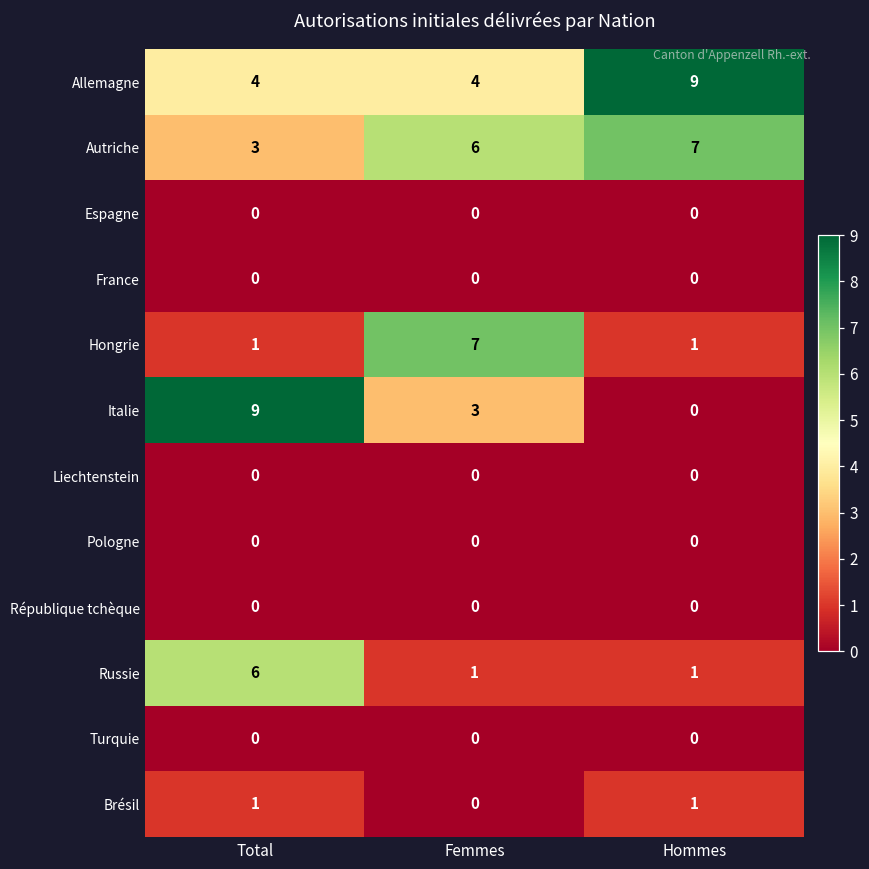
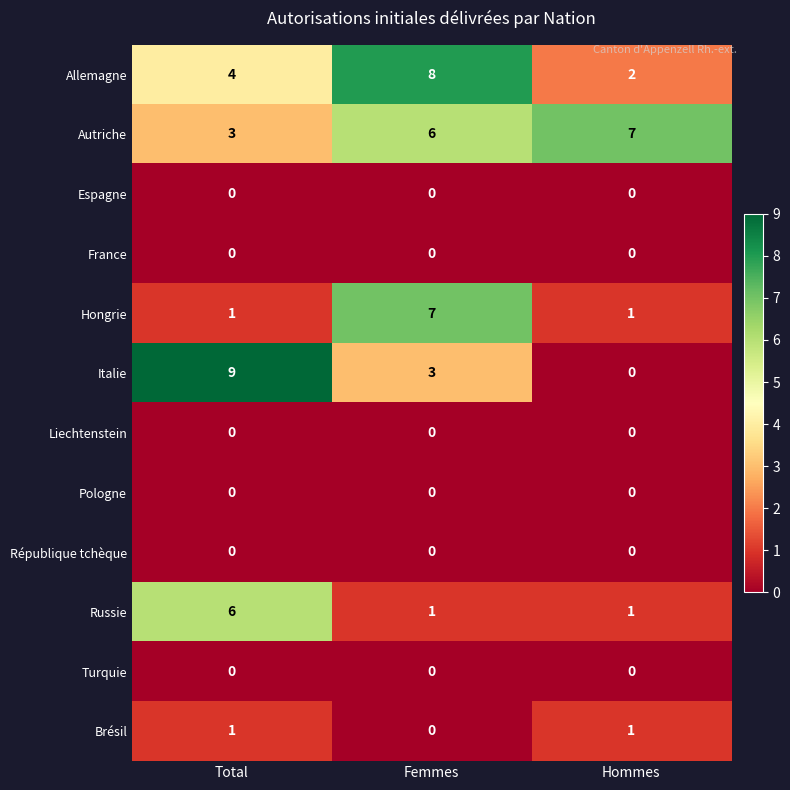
  {
    "Allemagne": {
      "Total": 4,
-     "Femmes": 4,
-     "Hommes": 9
+     "Femmes": 8,
+     "Hommes": 2
    },
    "Autriche": {
      "Total": 3,
      "Femmes": 6,
      "Hommes": 7
    },
    "Espagne": {
      "Total": 0,
      "Femmes": 0,
      "Hommes": 0
    },
    "France": {
      "Total": 0,
      "Femmes": 0,
      "Hommes": 0
    },
    "Hongrie": {
      "Total": 1,
      "Femmes": 7,
      "Hommes": 1
    },
    "Italie": {
      "Total": 9,
      "Femmes": 3,
      "Hommes": 0
    },
    "Liechtenstein": {
      "Total": 0,
      "Femmes": 0,
      "Hommes": 0
    },
    "Pologne": {
      "Total": 0,
      "Femmes": 0,
      "Hommes": 0
    },
    "République tchèque": {
      "Total": 0,
      "Femmes": 0,
      "Hommes": 0
    },
    "Russie": {
      "Total": 6,
      "Femmes": 1,
      "Hommes": 1
    },
    "Turquie": {
      "Total": 0,
      "Femmes": 0,
      "Hommes": 0
    },
    "Brésil": {
      "Total": 1,
      "Femmes": 0,
      "Hommes": 1
    }
  }
